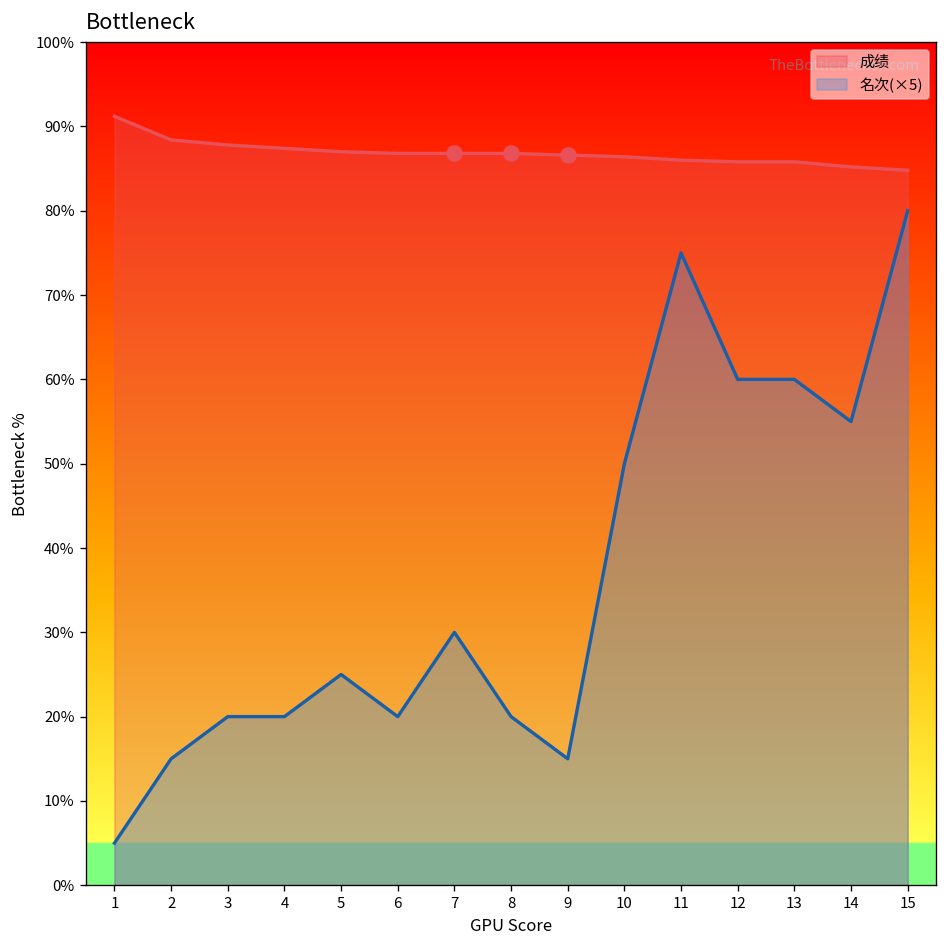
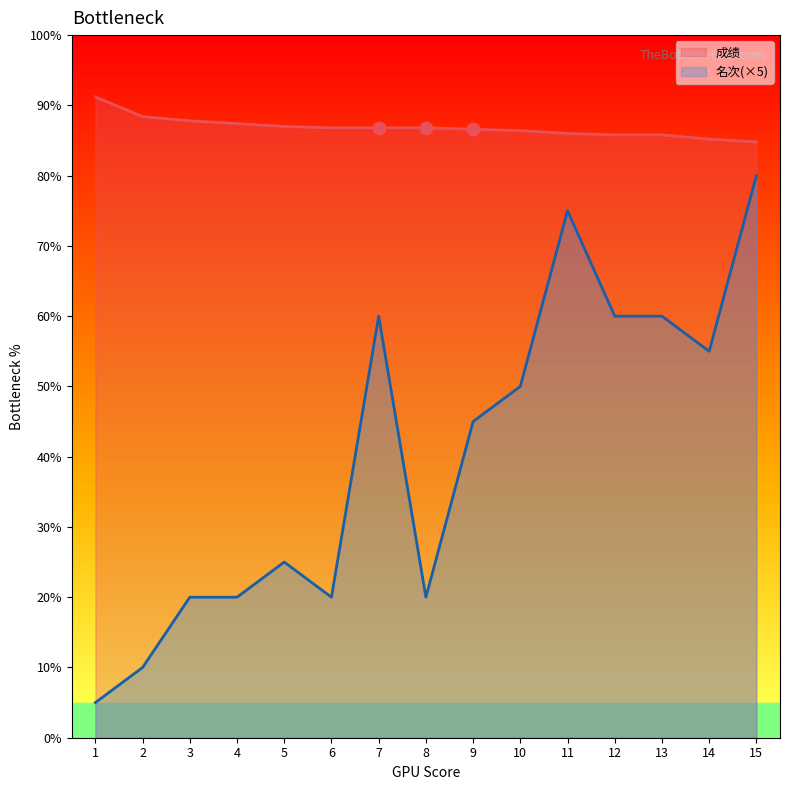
  {
    "名次(×5)": {
      "1": "5%",
-     "2": "15%",
+     "2": "10%",
      "3": "20%",
      "4": "20%",
      "5": "25%",
      "6": "20%",
-     "7": "30%",
+     "7": "60%",
      "8": "20%",
-     "9": "15%",
+     "9": "45%",
      "10": "50%",
      "11": "75%",
      "12": "60%",
      "13": "60%",
      "14": "55%",
      "15": "80%"
    }
  }
